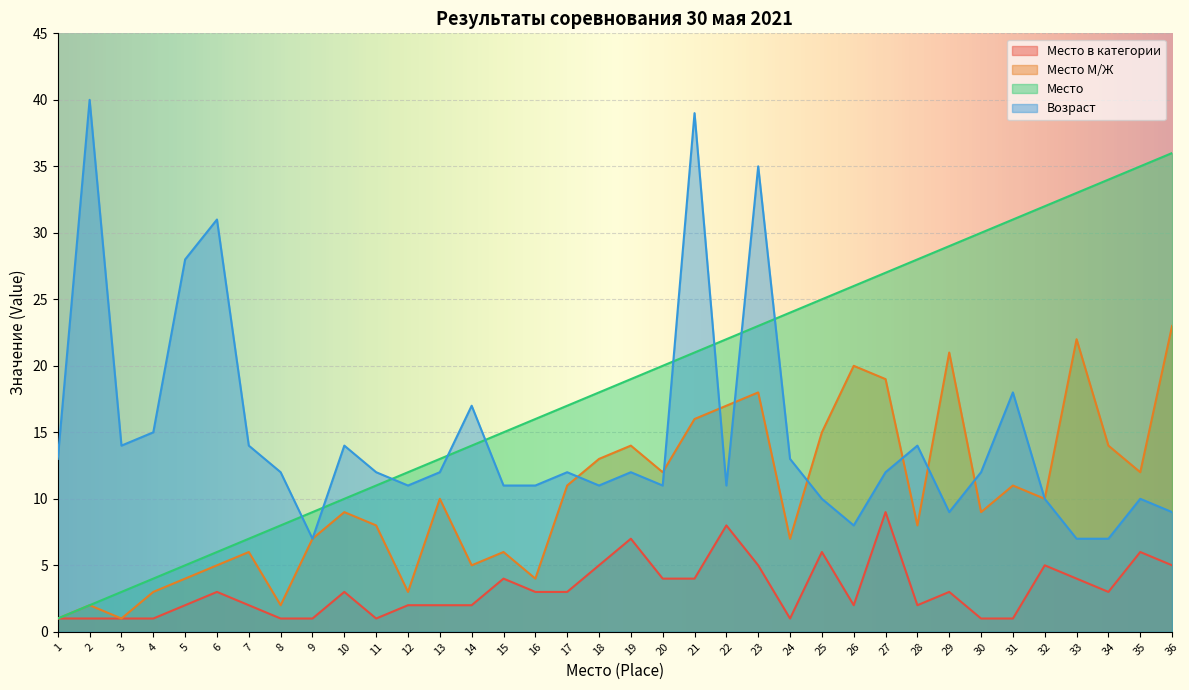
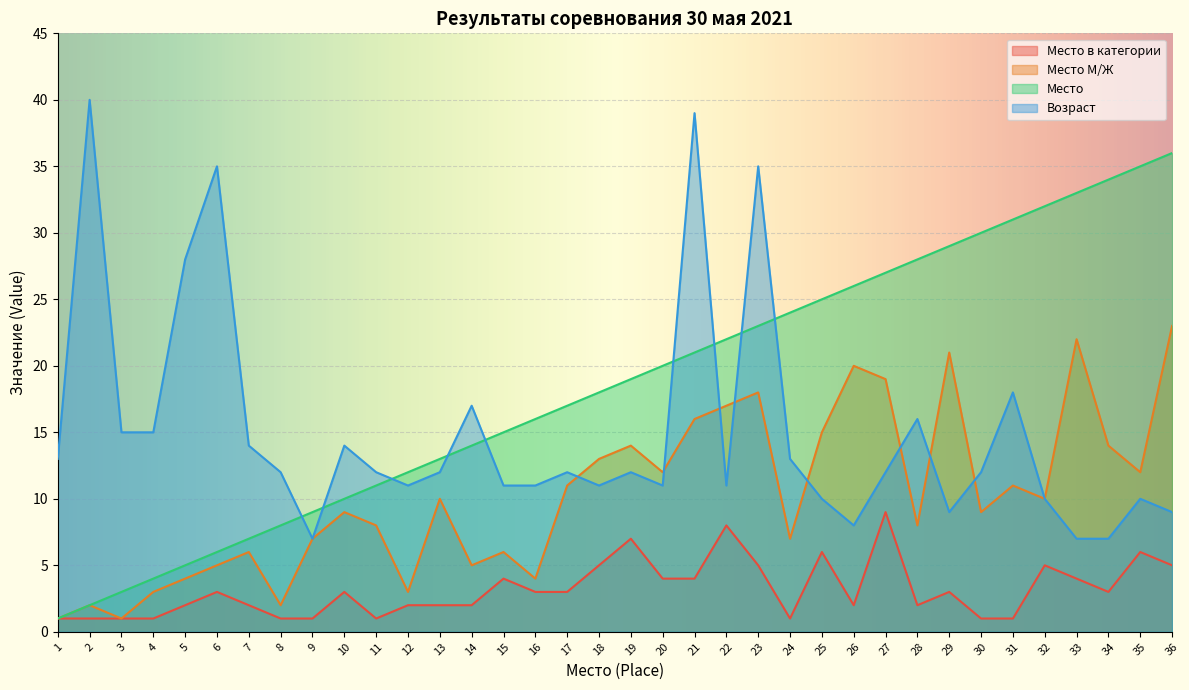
  {
    "Место": {
      "3": 3,
      "4": 4,
      "5": 5,
      "6": 6,
      "7": 7,
      "8": 8,
      "9": 9,
      "10": 10,
      "11": 11,
      "12": 12,
      "13": 13,
      "14": 14,
      "15": 15,
      "16": 16,
      "17": 17,
      "18": 18,
      "19": 19,
      "20": 20,
      "21": 21,
      "22": 22,
      "23": 23,
      "24": 24,
      "25": 25,
      "26": 26,
      "27": 27,
      "28": 28,
      "29": 29,
      "30": 30,
      "31": 31,
      "32": 32,
      "33": 33,
      "34": 34,
      "35": 35,
      "36": 36
    },
    "Возраст": {
      "1": 13,
      "2": 40,
-     "3": 14,
+     "3": 15,
      "4": 15,
      "5": 28,
-     "6": 31,
+     "6": 35,
      "7": 14,
      "8": 12,
      "10": 14,
      "11": 12,
      "12": 11,
      "13": 12,
      "14": 17,
      "15": 11,
      "16": 11,
      "17": 12,
      "18": 11,
      "19": 12,
      "20": 11,
      "21": 39,
      "22": 11,
      "23": 35,
      "24": 13,
      "25": 10,
      "26": 8,
      "27": 12,
-     "28": 14,
+     "28": 16,
      "29": 9,
      "30": 12,
      "31": 18,
      "33": 7,
      "34": 7,
      "35": 10,
      "36": 9
    }
  }
